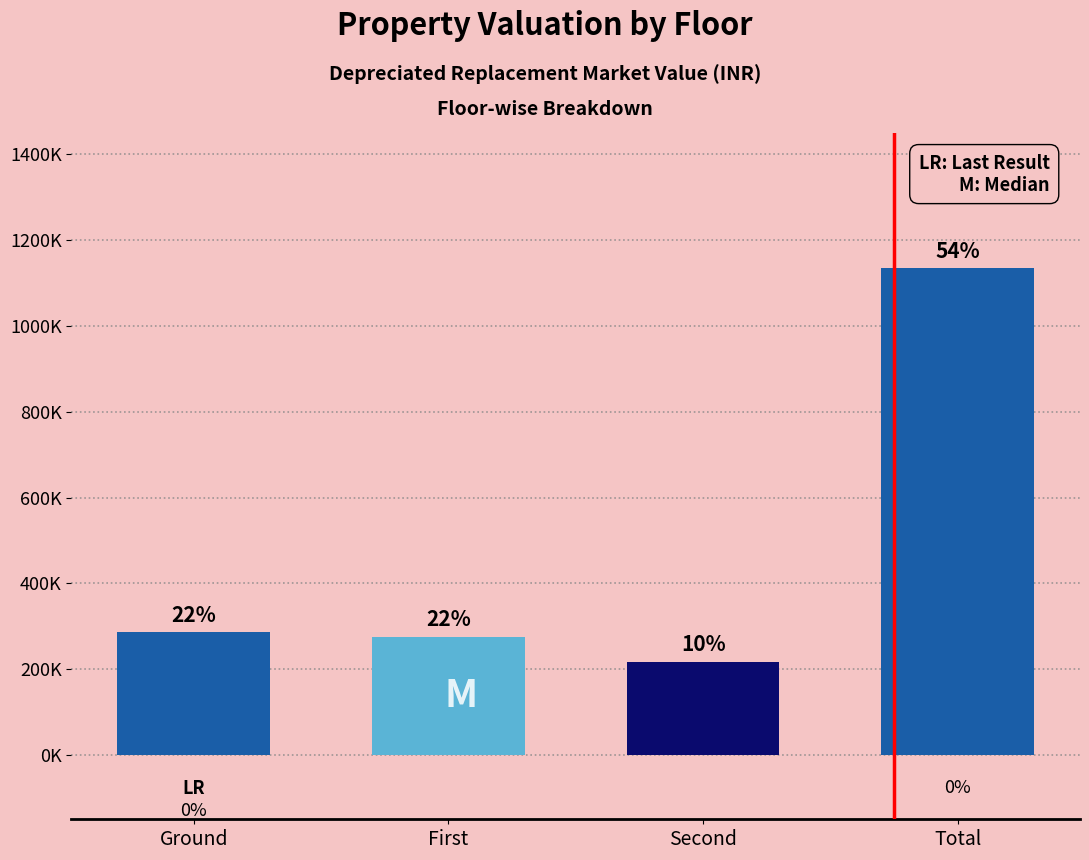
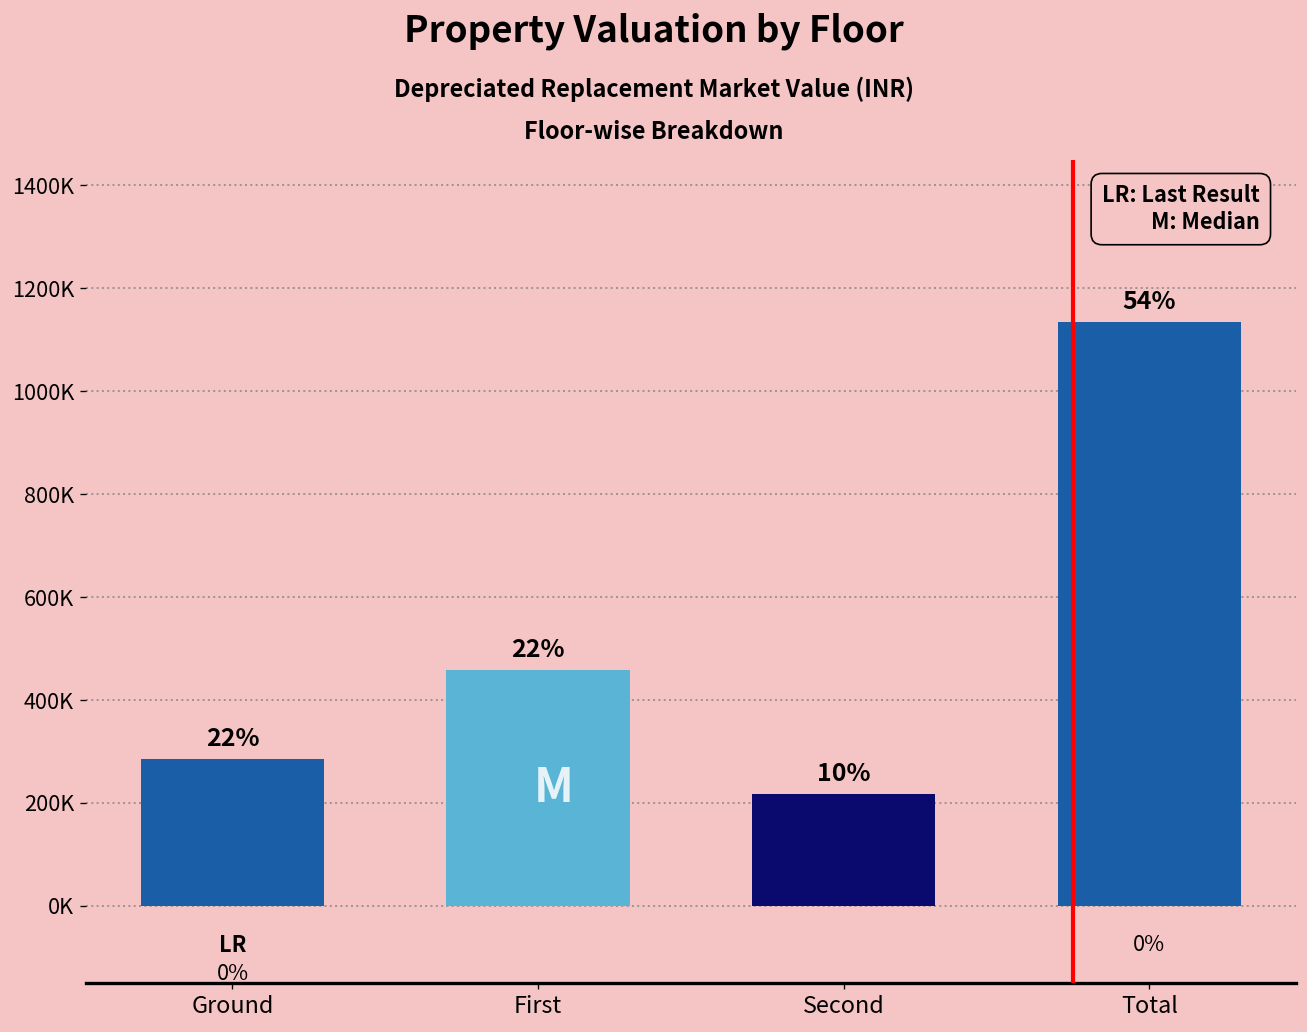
  {
-   "First": 280000
+   "First": 460000
  }
